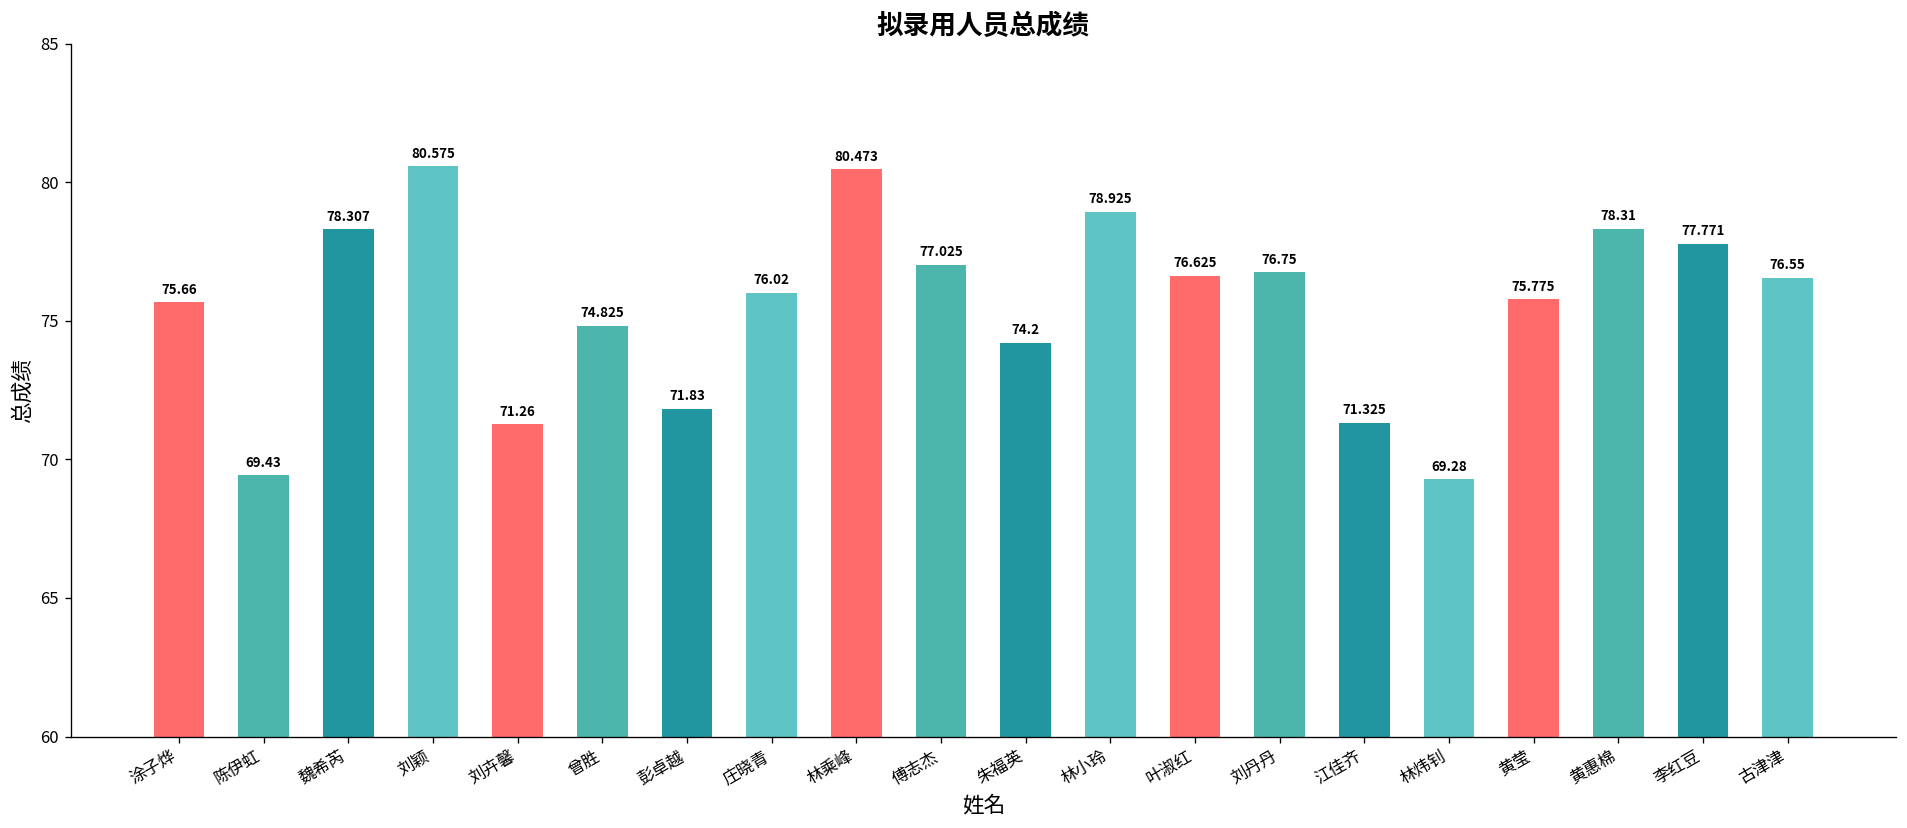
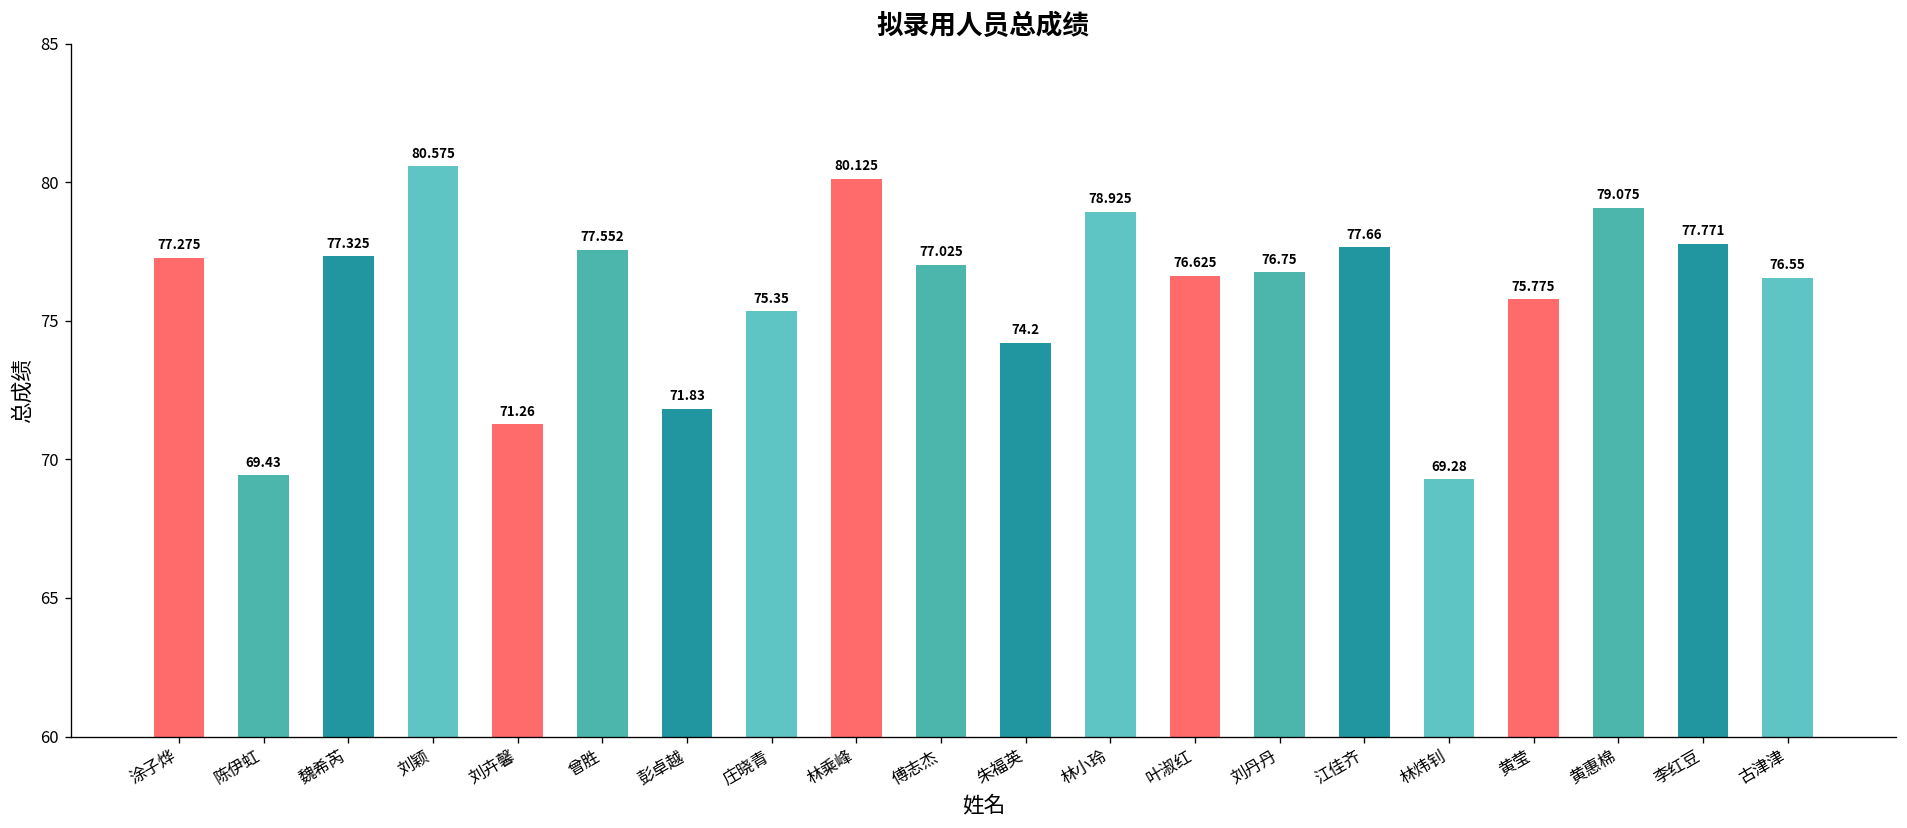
  {
-   "涂子烨": 75.66,
+   "涂子烨": 77.275,
    "陈伊虹": 69.43,
-   "魏希芮": 78.307,
+   "魏希芮": 77.325,
    "刘颖": 80.575,
    "刘卉馨": 71.26,
-   "曾胜": 74.825,
+   "曾胜": 77.552,
    "彭卓越": 71.83,
-   "庄晓青": 76.02,
-   "林乘峰": 80.473,
+   "庄晓青": 75.35,
+   "林乘峰": 80.125,
    "傅志杰": 77.025,
    "朱福英": 74.2,
    "林小玲": 78.925,
    "叶淑红": 76.625,
    "刘丹丹": 76.75,
-   "江佳齐": 71.325,
+   "江佳齐": 77.66,
    "林炜钊": 69.28,
    "黄莹": 75.775,
-   "黄惠棉": 78.31,
+   "黄惠棉": 79.075,
    "李红豆": 77.771,
    "古津津": 76.55
  }
